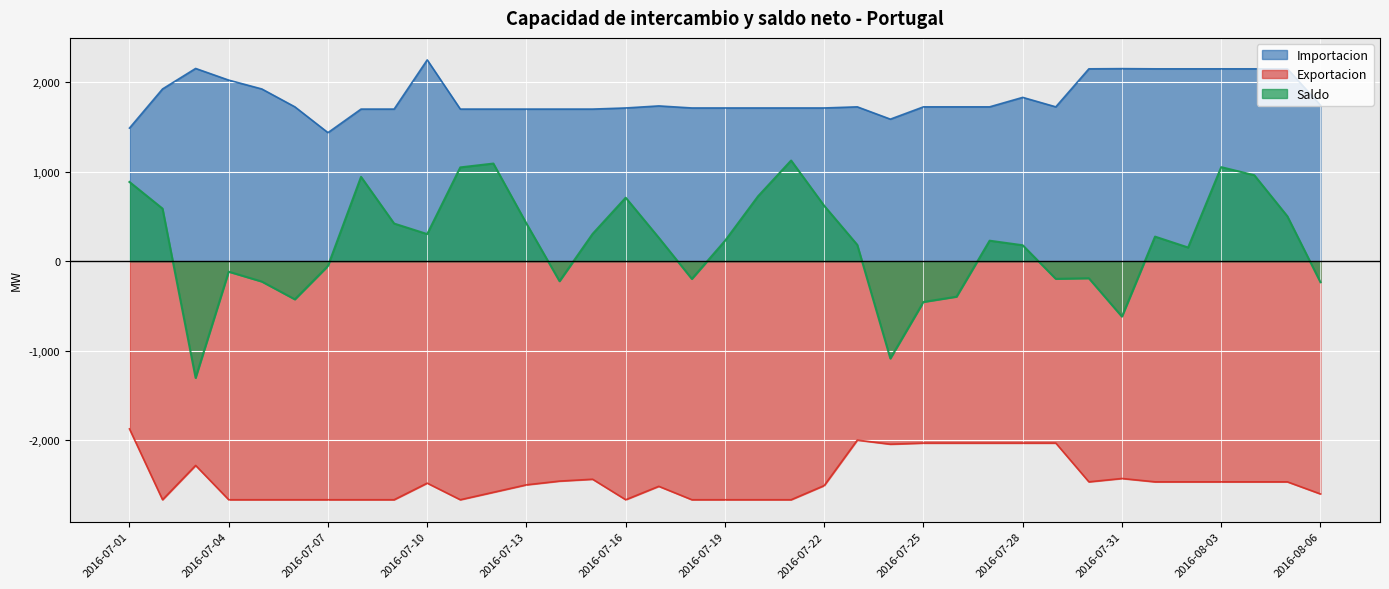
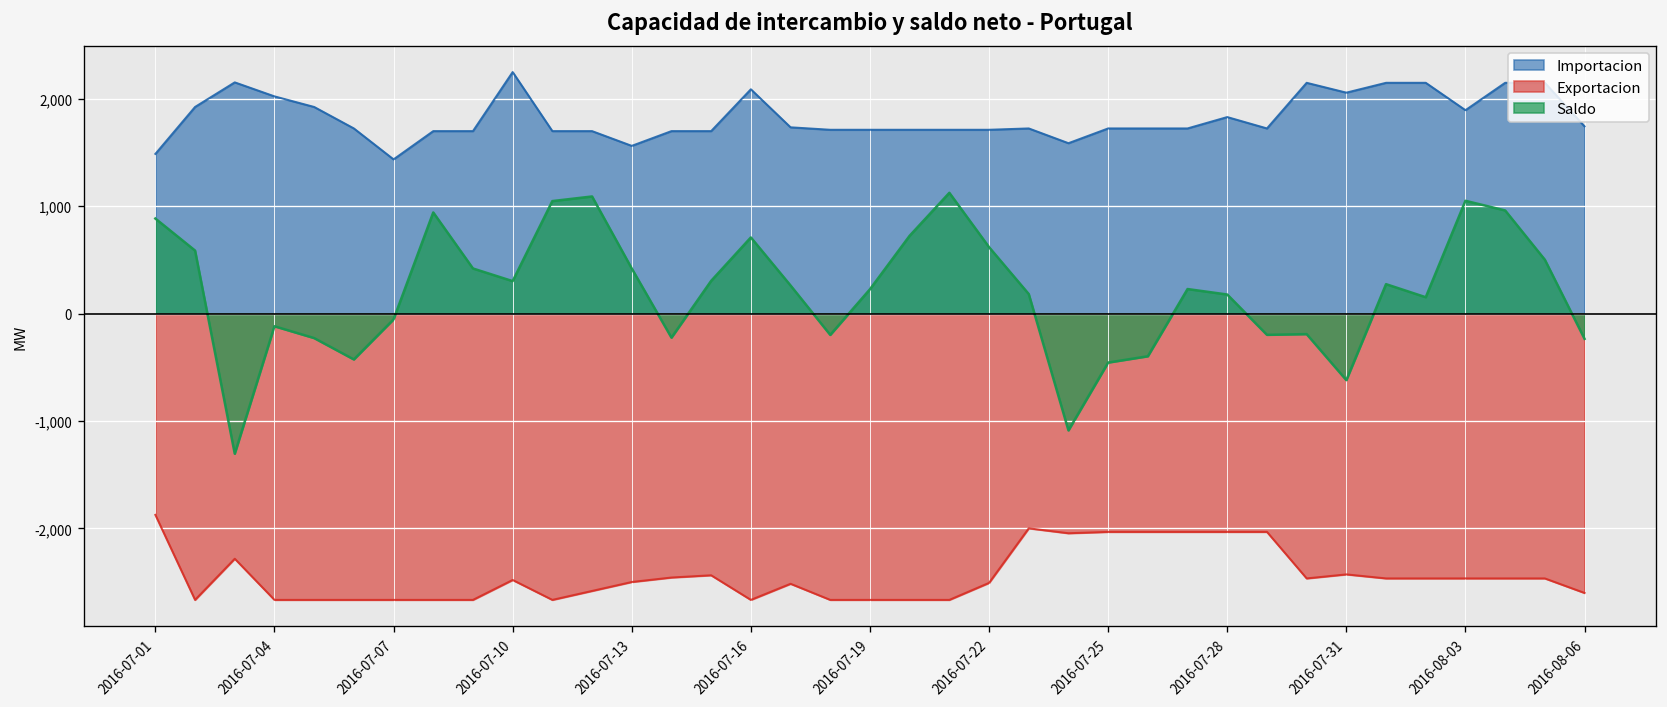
  {
    "Importacion": {
      "2016-07-01": "1,500",
      "2016-07-04": "2,000",
      "2016-07-07": "1,400",
      "2016-07-10": "2,300",
-     "2016-07-13": "1,700",
-     "2016-07-16": "1,700",
+     "2016-07-13": "1,600",
+     "2016-07-16": "2,100",
      "2016-07-19": "1,700",
      "2016-07-22": "1,700",
      "2016-07-25": "1,700",
      "2016-07-28": "1,800",
-     "2016-07-31": "2,200",
-     "2016-08-03": "2,200"
+     "2016-07-31": "2,100",
+     "2016-08-03": "1,900"
    }
  }
